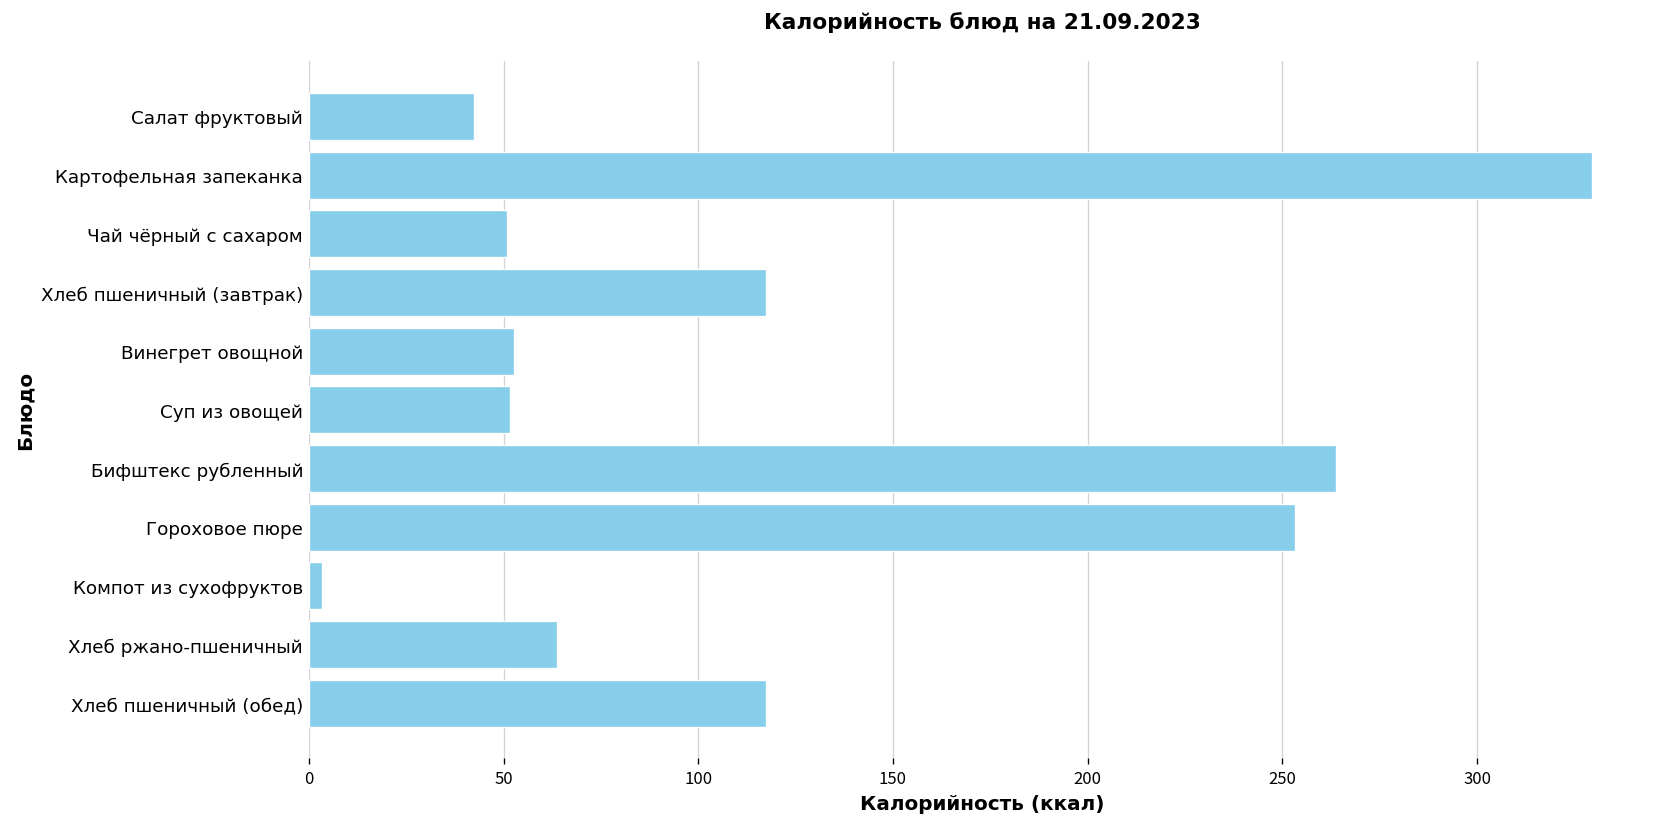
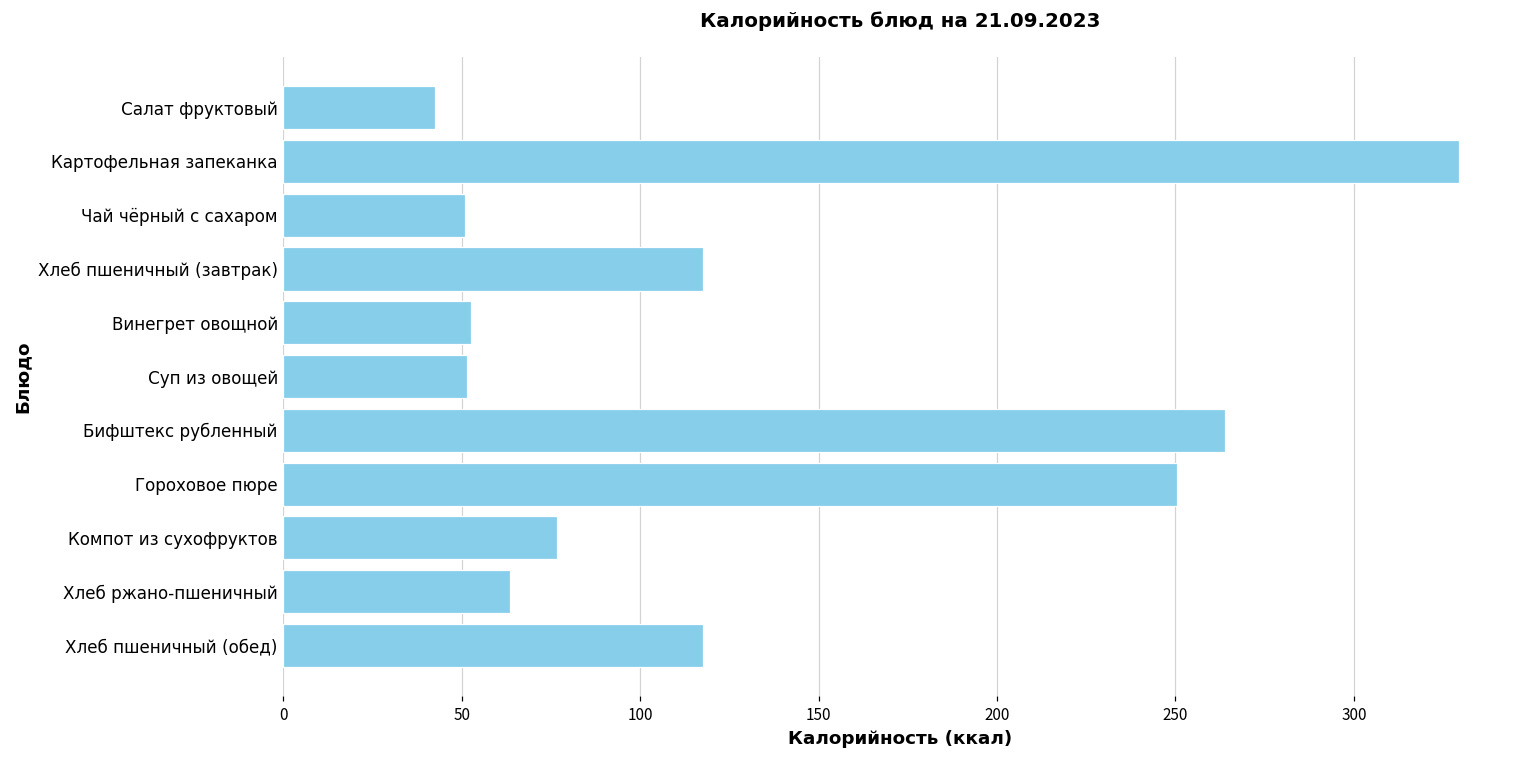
  {
    "Салат фруктовый": 43,
    "Картофельная запеканка": 330,
    "Чай чёрный с сахаром": 51,
    "Хлеб пшеничный (завтрак)": 118,
    "Винегрет овощной": 53,
    "Суп из овощей": 52,
    "Бифштекс рубленный": 264,
-   "Гороховое пюре": 253,
-   "Компот из сухофруктов": 3,
+   "Гороховое пюре": 250,
+   "Компот из сухофруктов": 77,
    "Хлеб ржано-пшеничный": 64,
    "Хлеб пшеничный (обед)": 118
  }
